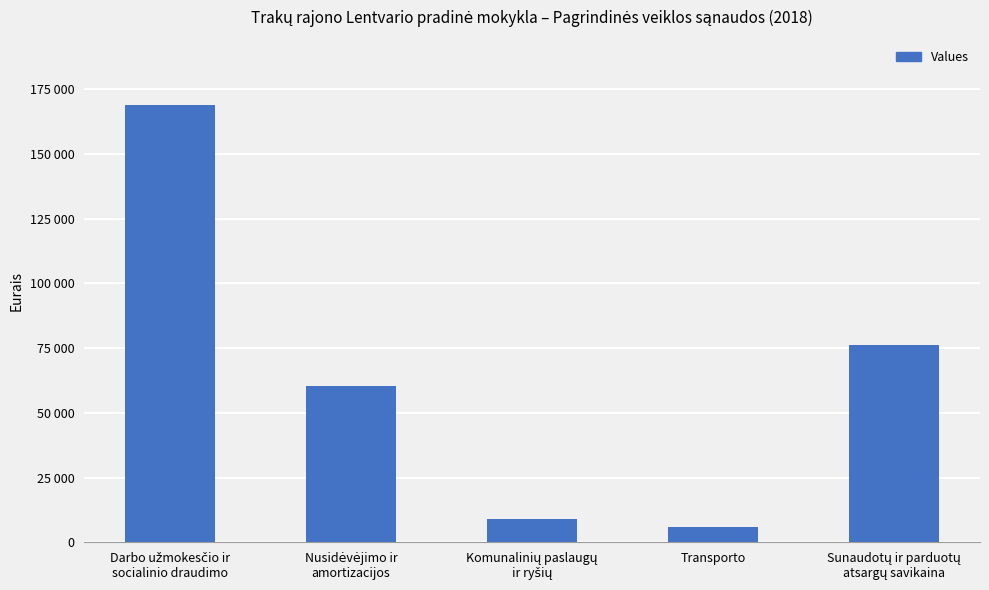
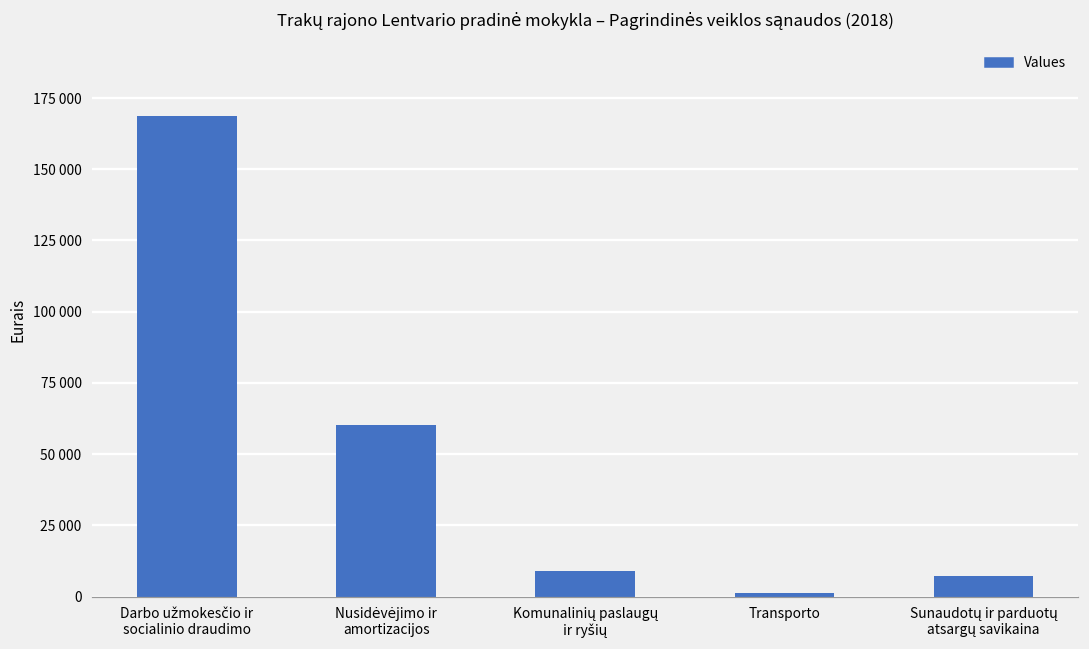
  {
    "Darbo užmokesčio ir socialinio draudimo": 169000,
    "Nusidėvėjimo ir amortizacijos": 60000,
    "Komunalinių paslaugų ir ryšių": 9000,
-   "Transporto": 6000,
-   "Sunaudotų ir parduotų atsargų savikaina": 76000
+   "Transporto": 1000,
+   "Sunaudotų ir parduotų atsargų savikaina": 7000
  }
